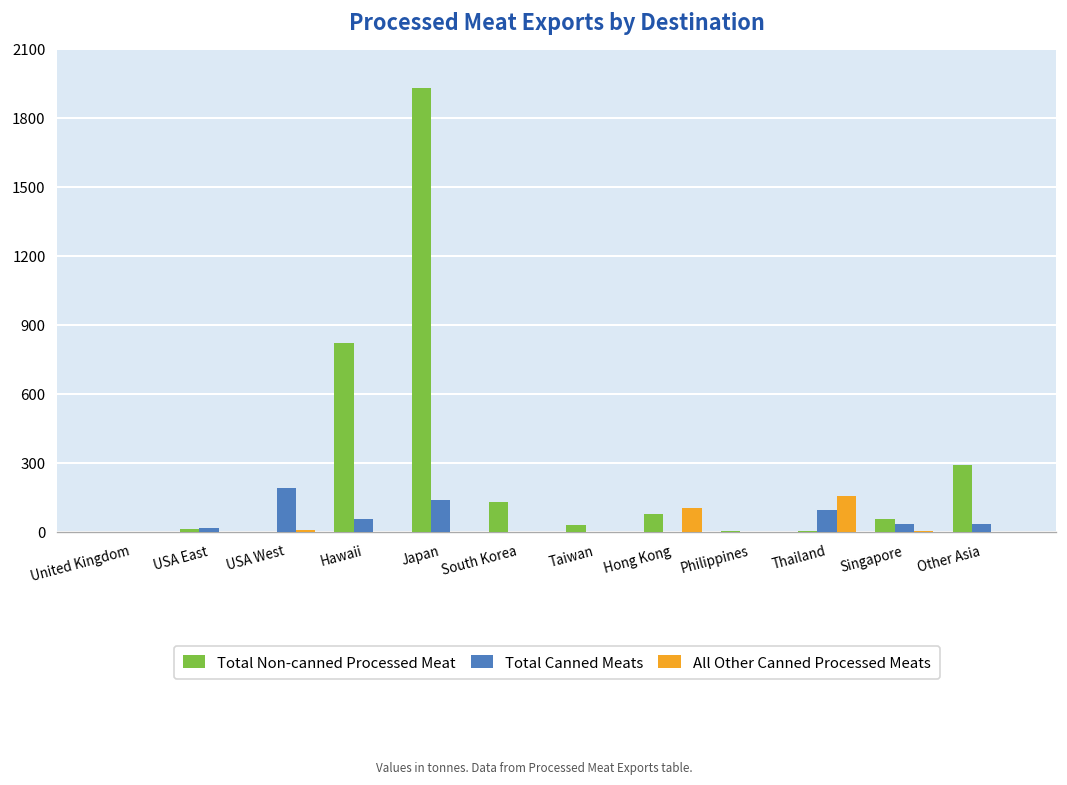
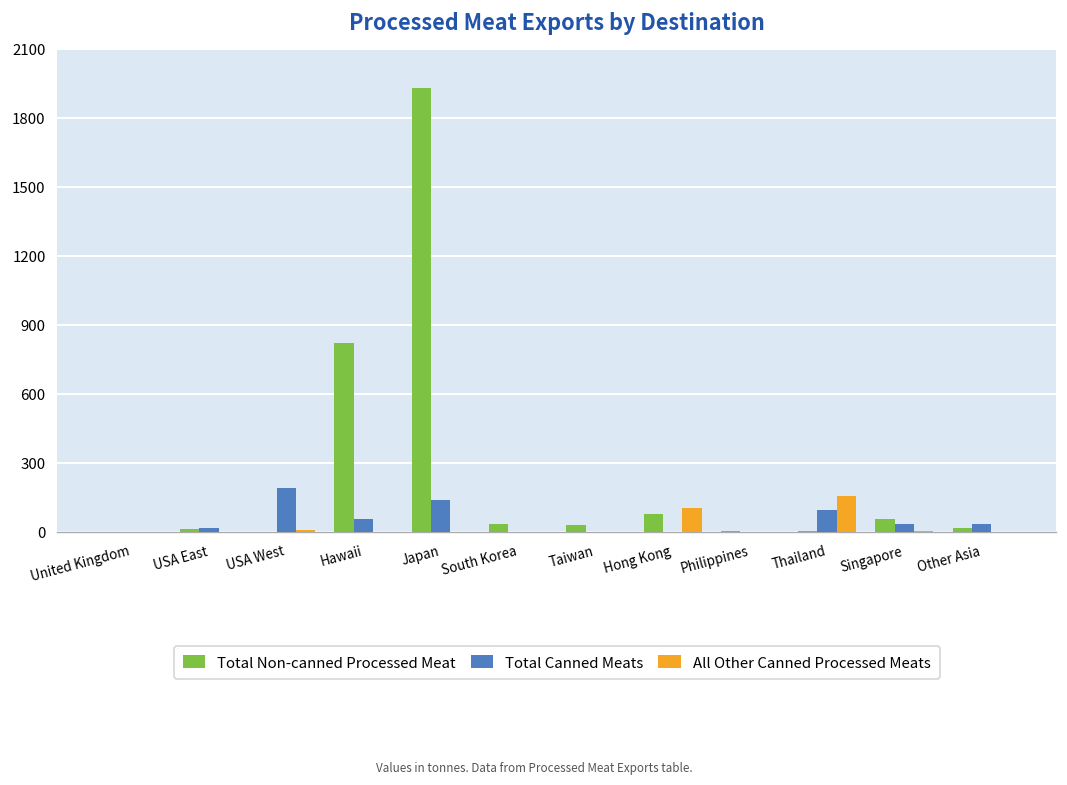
  {
    "Total Non-canned Processed Meat": {
      "Hawaii": 820,
      "Japan": 1930,
-     "South Korea": 130,
+     "South Korea": 30,
      "Taiwan": 30,
      "Hong Kong": 80,
      "Singapore": 50,
-     "Other Asia": 290
+     "Other Asia": 20
    },
    "Total Canned Meats": {
      "United Kingdom": 0,
      "USA East": 10,
      "USA West": 190,
      "Hawaii": 60,
      "Japan": 140,
      "South Korea": 0,
      "Taiwan": 0,
      "Philippines": 0,
      "Thailand": 100,
      "Singapore": 30,
      "Other Asia": 30
    },
    "All Other Canned Processed Meats": {
      "United Kingdom": 0,
      "USA East": 0,
      "Japan": 0,
      "South Korea": 0,
      "Taiwan": 0,
      "Hong Kong": 100,
      "Philippines": 0,
      "Thailand": 160
    }
  }
